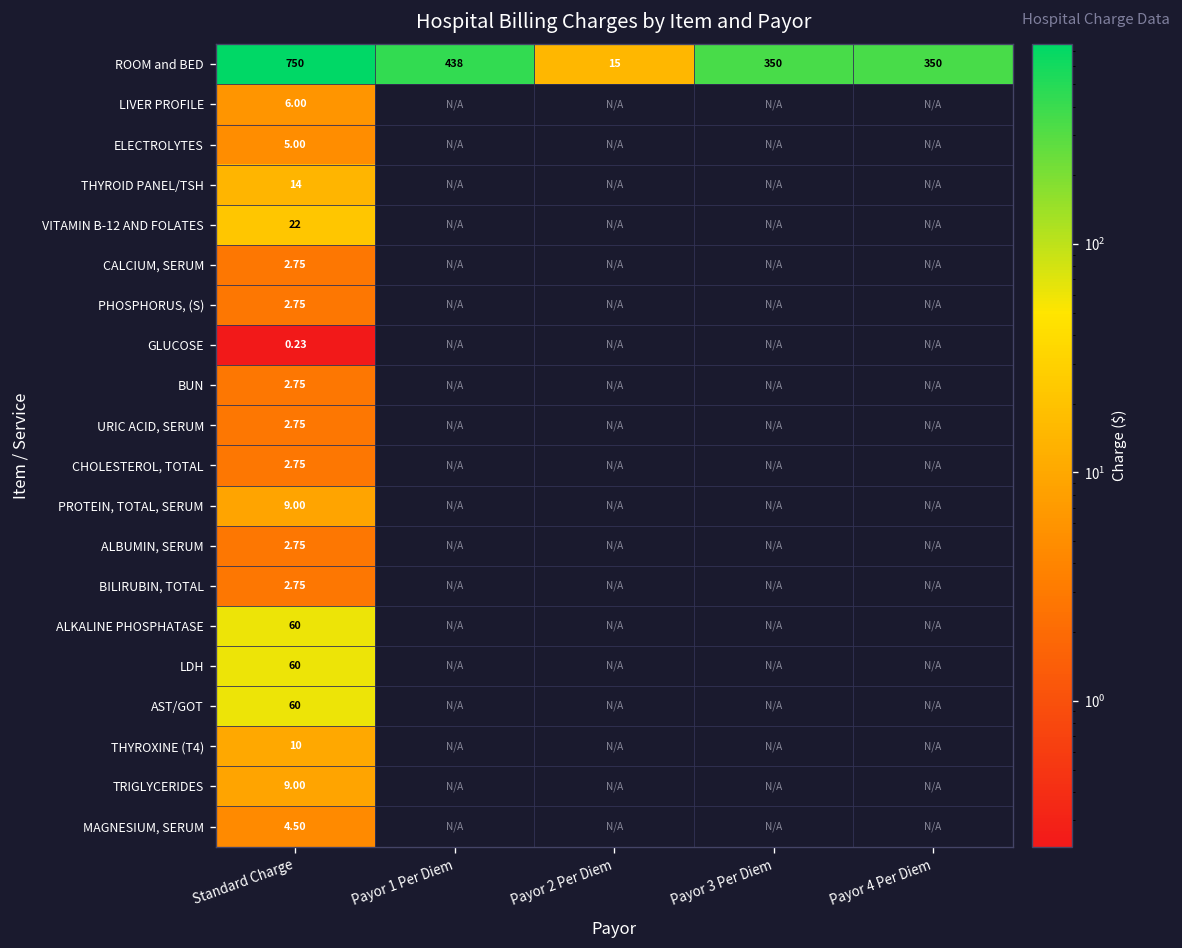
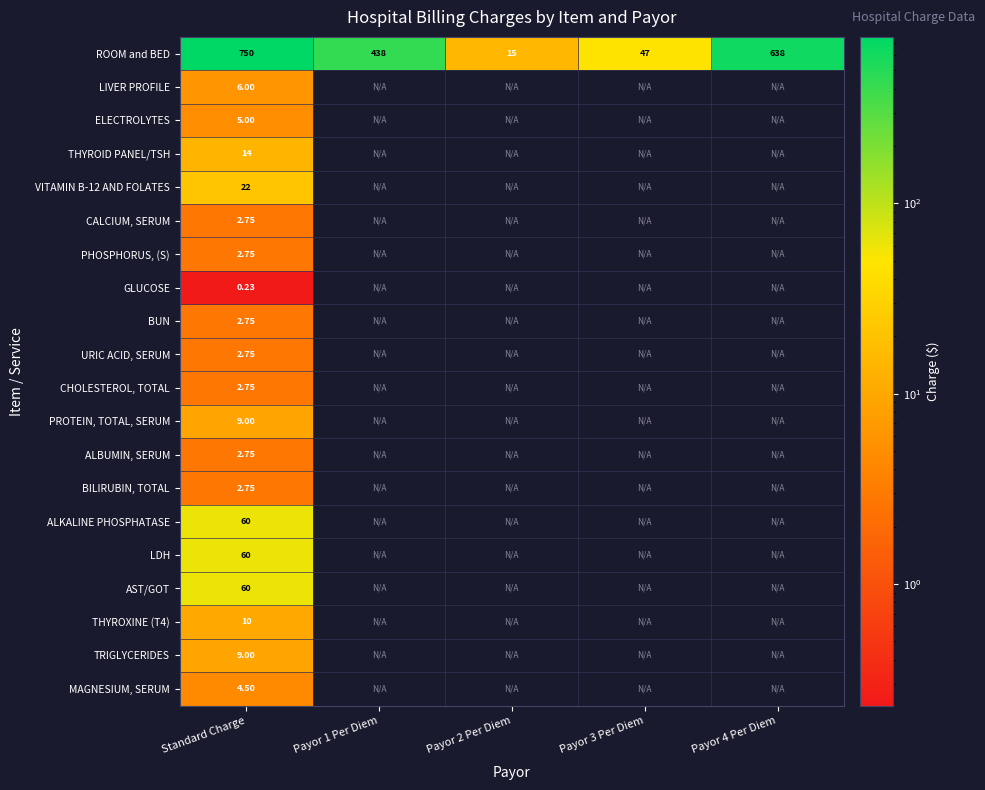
  {
    "ROOM and BED": {
      "Standard Charge": 750,
      "Payor 1 Per Diem": 438,
      "Payor 2 Per Diem": 15,
-     "Payor 3 Per Diem": 350,
-     "Payor 4 Per Diem": 350
+     "Payor 3 Per Diem": 47,
+     "Payor 4 Per Diem": 638
    },
    "LIVER PROFILE": {
      "Standard Charge": 6.00
    },
    "ELECTROLYTES": {
      "Standard Charge": 5.00
    },
    "THYROID PANEL/TSH": {
      "Standard Charge": 14
    },
    "VITAMIN B-12 AND FOLATES": {
      "Standard Charge": 22
    },
    "CALCIUM, SERUM": {
      "Standard Charge": 2.75
    },
    "PHOSPHORUS, (S)": {
      "Standard Charge": 2.75
    },
    "GLUCOSE": {
      "Standard Charge": 0.23
    },
    "BUN": {
      "Standard Charge": 2.75
    },
    "URIC ACID, SERUM": {
      "Standard Charge": 2.75
    },
    "CHOLESTEROL, TOTAL": {
      "Standard Charge": 2.75
    },
    "PROTEIN, TOTAL, SERUM": {
      "Standard Charge": 9.00
    },
    "ALBUMIN, SERUM": {
      "Standard Charge": 2.75
    },
    "BILIRUBIN, TOTAL": {
      "Standard Charge": 2.75
    },
    "ALKALINE PHOSPHATASE": {
      "Standard Charge": 60
    },
    "LDH": {
      "Standard Charge": 60
    },
    "AST/GOT": {
      "Standard Charge": 60
    },
    "THYROXINE (T4)": {
      "Standard Charge": 10
    },
    "TRIGLYCERIDES": {
      "Standard Charge": 9.00
    },
    "MAGNESIUM, SERUM": {
      "Standard Charge": 4.50
    }
  }
